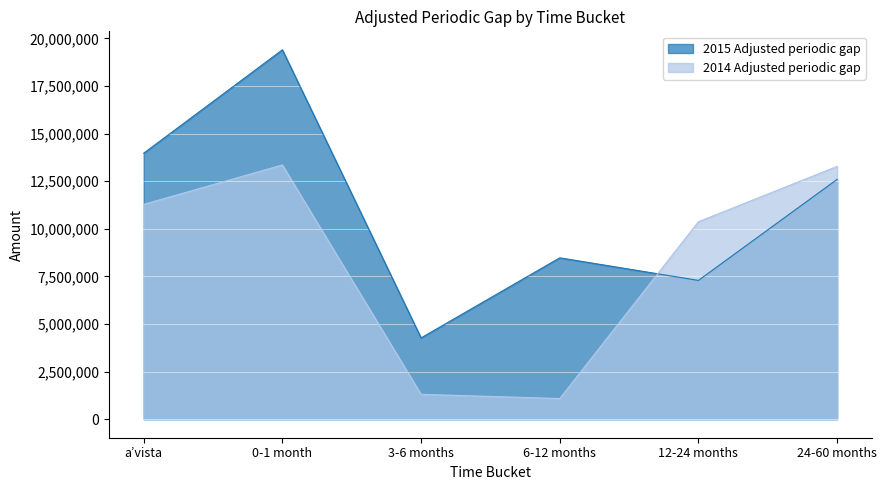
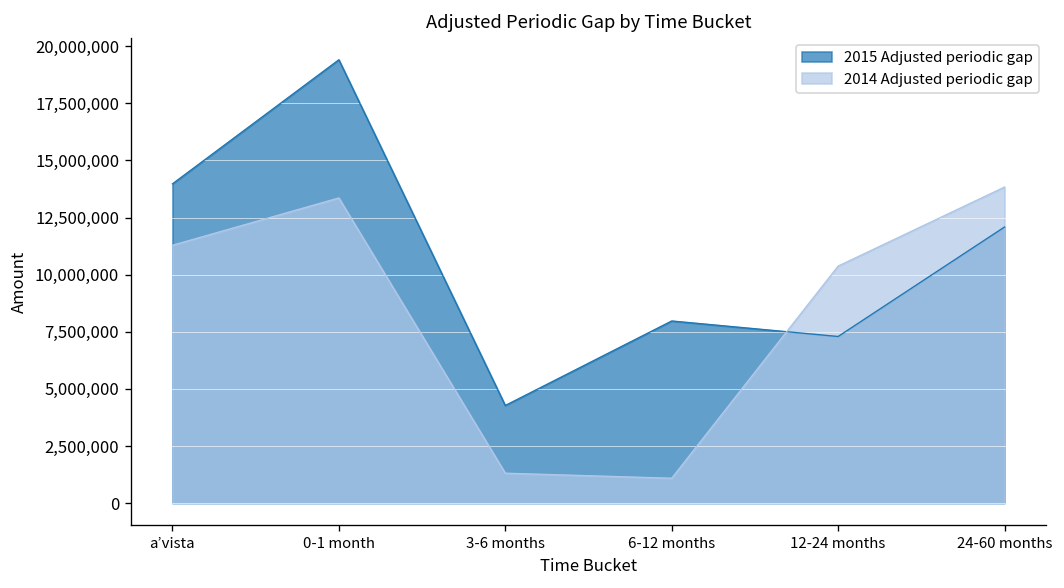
  {
    "2015 Adjusted periodic gap": {
      "a’vista": "14,000,000",
      "0-1 month": "19,400,000",
      "3-6 months": "4,300,000",
-     "6-12 months": "8,500,000",
+     "6-12 months": "8,000,000",
      "12-24 months": "7,300,000",
-     "24-60 months": "12,600,000"
+     "24-60 months": "12,100,000"
    },
    "2014 Adjusted periodic gap": {
      "a’vista": "11,300,000",
      "0-1 month": "13,400,000",
      "3-6 months": "1,300,000",
      "6-12 months": "1,100,000",
      "12-24 months": "10,400,000",
-     "24-60 months": "13,300,000"
+     "24-60 months": "13,800,000"
    }
  }
